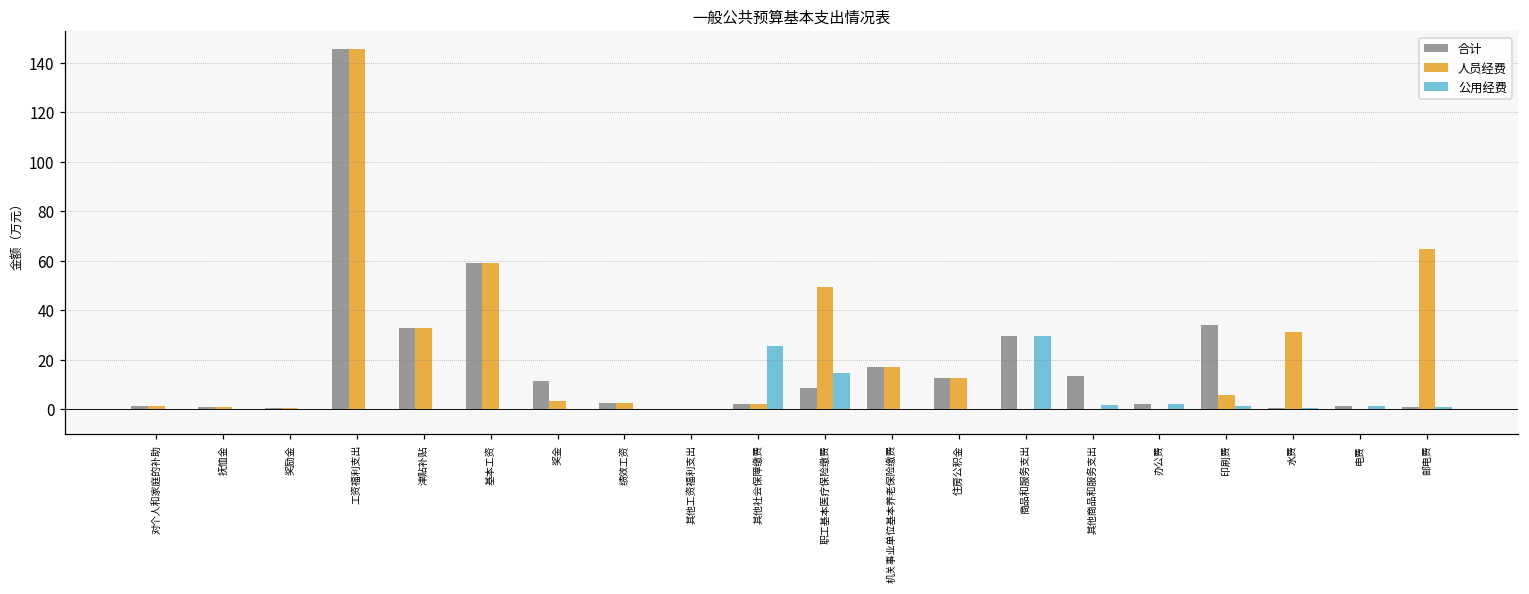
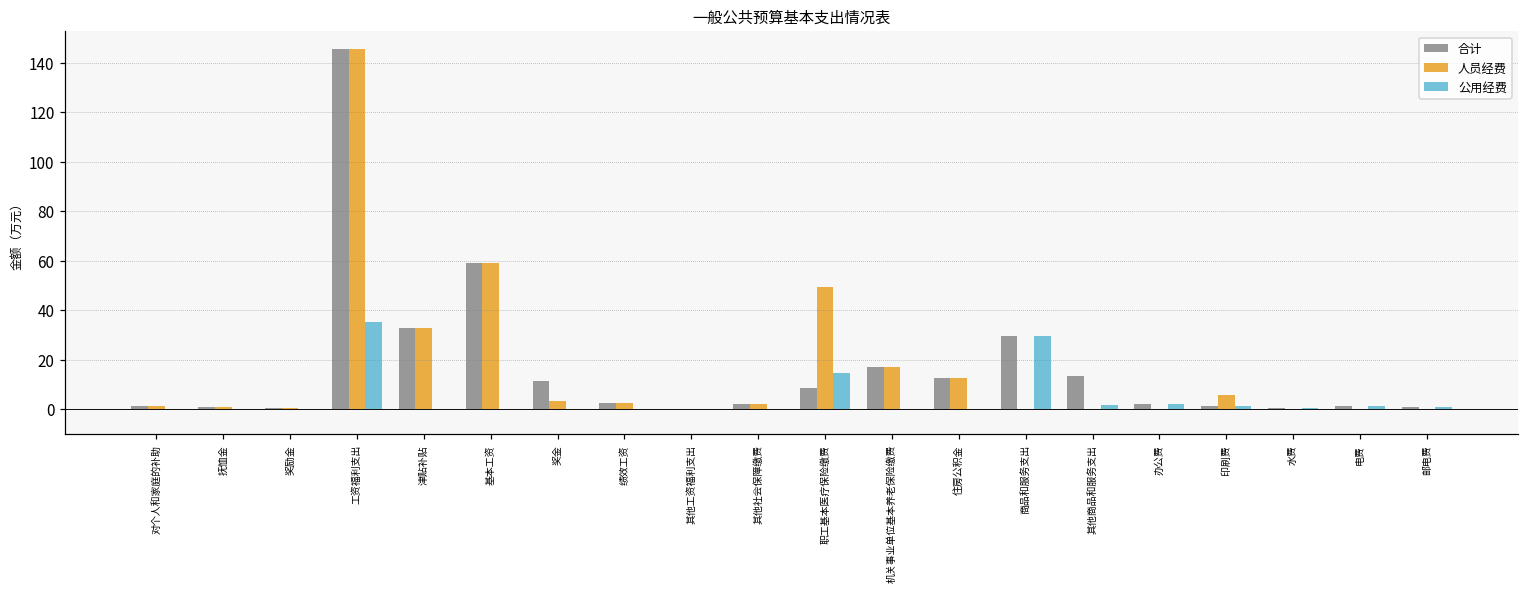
  {
    "合计": {
      "工资福利支出": 145,
      "津贴补贴": 33,
      "基本工资": 59,
      "奖金": 11,
      "绩效工资": 2,
      "其他社会保障缴费": 2,
      "职工基本医疗保险缴费": 8,
      "机关事业单位基本养老保险缴费": 17,
      "住房公积金": 13,
      "商品和服务支出": 29,
      "其他商品和服务支出": 13,
      "办公费": 2,
-     "印刷费": 34
+     "印刷费": 1
    },
    "人员经费": {
      "工资福利支出": 145,
      "津贴补贴": 33,
      "基本工资": 59,
      "奖金": 3,
      "绩效工资": 2,
      "其他社会保障缴费": 2,
      "职工基本医疗保险缴费": 49,
      "机关事业单位基本养老保险缴费": 17,
      "住房公积金": 13,
      "商品和服务支出": 0,
      "其他商品和服务支出": 0,
      "办公费": 0,
      "印刷费": 6,
-     "水费": 31,
+     "水费": 0,
      "电费": 0,
-     "邮电费": 65
+     "邮电费": 0
    },
    "公用经费": {
      "对个人和家庭的补助": 0,
      "抚恤金": 0,
      "奖励金": 0,
-     "工资福利支出": 0,
+     "工资福利支出": 35,
      "津贴补贴": 0,
      "基本工资": 0,
      "奖金": 0,
      "绩效工资": 0,
      "其他工资福利支出": 0,
-     "其他社会保障缴费": 26,
+     "其他社会保障缴费": 0,
      "职工基本医疗保险缴费": 15,
      "机关事业单位基本养老保险缴费": 0,
      "住房公积金": 0,
      "商品和服务支出": 29,
      "其他商品和服务支出": 2,
      "办公费": 2
    }
  }
